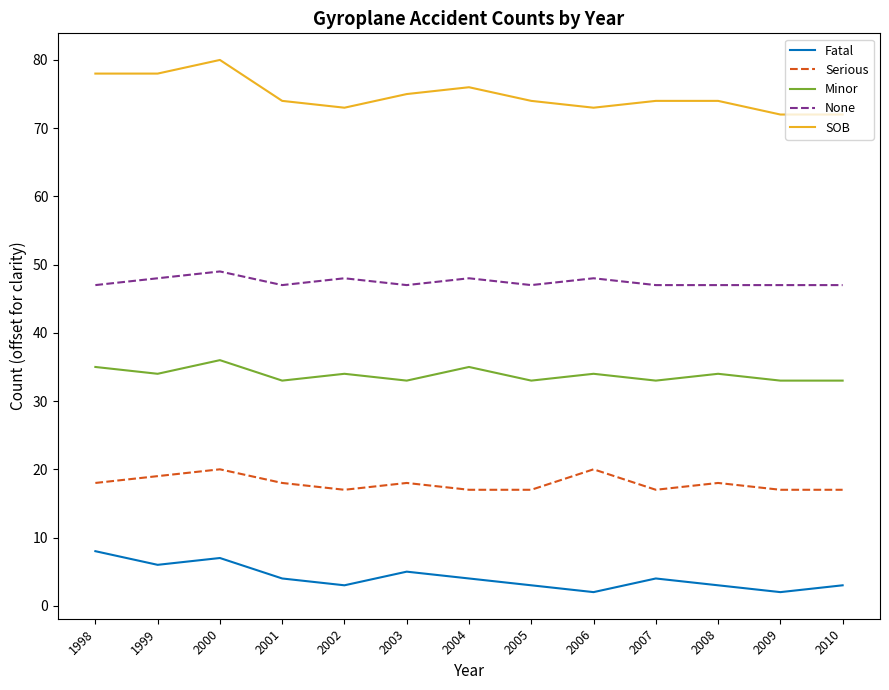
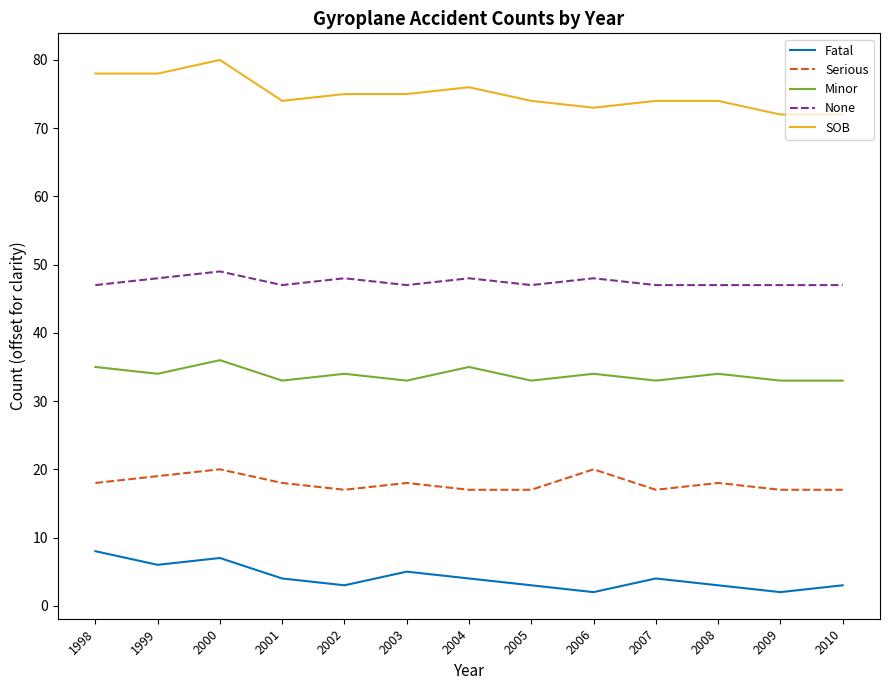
  {
    "Fatal": {
      "1998": 8,
      "1999": 6,
      "2000": 7,
      "2001": 4,
      "2002": 3,
      "2003": 5,
      "2004": 4,
      "2005": 3,
      "2006": 2,
      "2007": 4,
      "2008": 3,
      "2009": 2,
      "2010": 3
    },
    "Serious": {
      "1998": 18,
      "1999": 19,
      "2000": 20,
      "2001": 18,
      "2002": 17,
      "2003": 18,
      "2004": 17,
      "2005": 17,
      "2006": 20,
      "2007": 17,
      "2008": 18,
      "2009": 17,
      "2010": 17
    },
    "Minor": {
      "1998": 35,
      "1999": 34,
      "2000": 36,
      "2001": 33,
      "2002": 34,
      "2003": 33,
      "2004": 35,
      "2005": 33,
      "2006": 34,
      "2007": 33,
      "2008": 34,
      "2009": 33,
      "2010": 33
    },
    "None": {
      "1998": 47,
      "1999": 48,
      "2000": 49,
      "2001": 47,
      "2002": 48,
      "2003": 47,
      "2004": 48,
      "2005": 47,
      "2006": 48,
      "2007": 47,
      "2008": 47,
      "2009": 47,
      "2010": 47
    },
    "SOB": {
      "1998": 78,
      "1999": 78,
      "2000": 80,
      "2001": 74,
-     "2002": 73,
+     "2002": 75,
      "2003": 75,
      "2004": 76,
      "2005": 74,
      "2006": 73,
      "2007": 74,
      "2008": 74,
      "2009": 72
    }
  }
